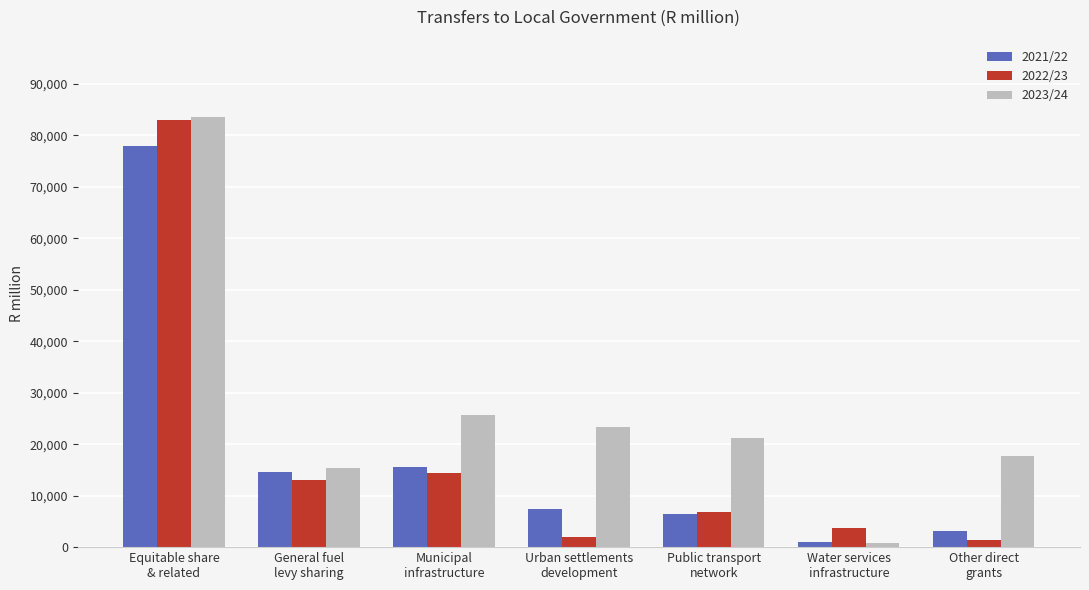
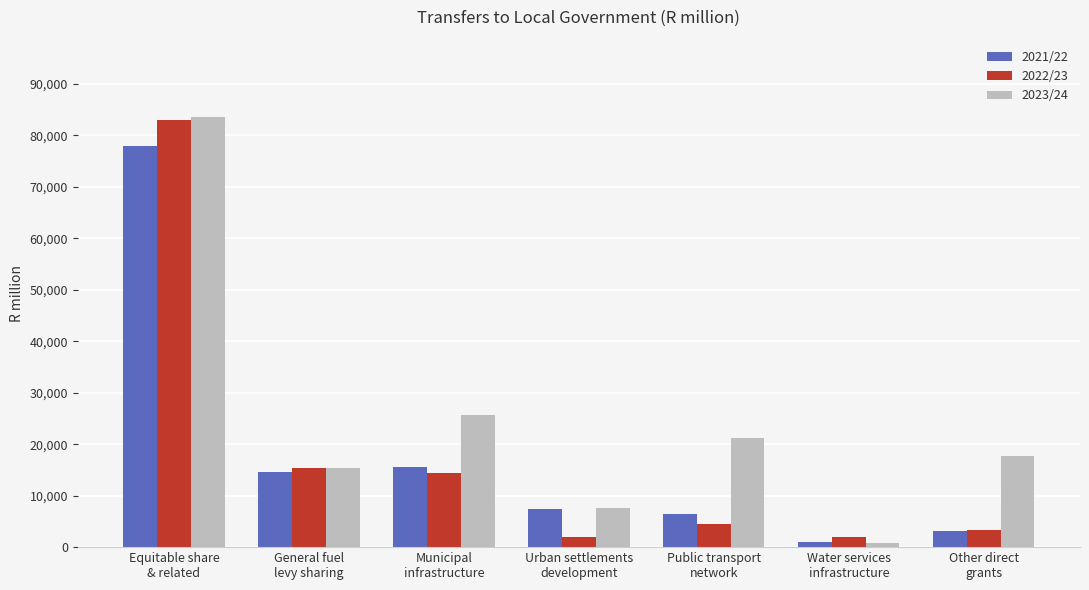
  {
    "2021/22": {
      "Equitable share & related": "78,000",
      "General fuel levy sharing": "15,000",
      "Municipal infrastructure": "16,000",
      "Urban settlements development": "7,000",
      "Public transport network": "7,000",
      "Water services infrastructure": "1,000",
      "Other direct grants": "3,000"
    },
    "2022/23": {
      "Equitable share & related": "83,000",
-     "General fuel levy sharing": "13,000",
+     "General fuel levy sharing": "15,000",
      "Municipal infrastructure": "14,000",
      "Urban settlements development": "2,000",
-     "Public transport network": "7,000",
-     "Water services infrastructure": "4,000",
-     "Other direct grants": "1,000"
+     "Public transport network": "4,000",
+     "Water services infrastructure": "2,000",
+     "Other direct grants": "3,000"
    },
    "2023/24": {
      "Equitable share & related": "84,000",
      "General fuel levy sharing": "15,000",
      "Municipal infrastructure": "26,000",
-     "Urban settlements development": "23,000",
+     "Urban settlements development": "8,000",
      "Public transport network": "21,000",
      "Water services infrastructure": "1,000",
      "Other direct grants": "18,000"
    }
  }
